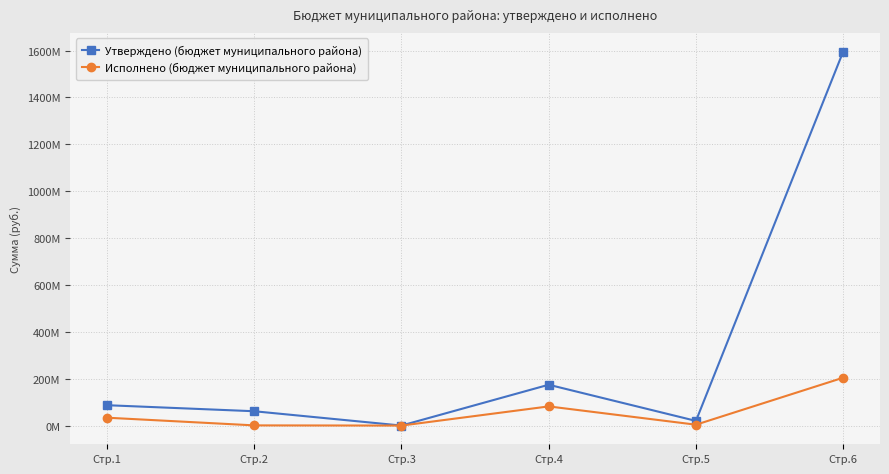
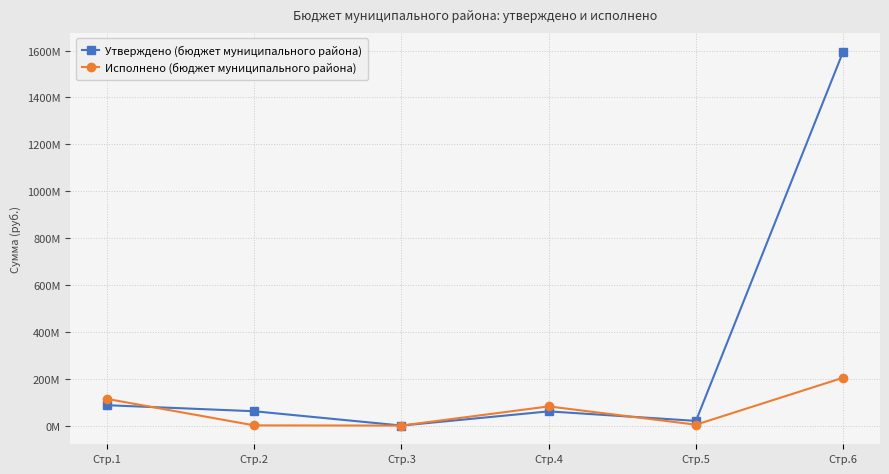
  {
    "Утверждено (бюджет муниципального района)": {
      "Стр.1": 90000000,
      "Стр.2": 60000000,
-     "Стр.4": 170000000,
+     "Стр.4": 60000000,
      "Стр.5": 20000000,
      "Стр.6": 1600000000
    },
    "Исполнено (бюджет муниципального района)": {
-     "Стр.1": 30000000,
+     "Стр.1": 110000000,
      "Стр.2": 0,
      "Стр.4": 80000000,
      "Стр.5": 0,
      "Стр.6": 200000000
    }
  }
